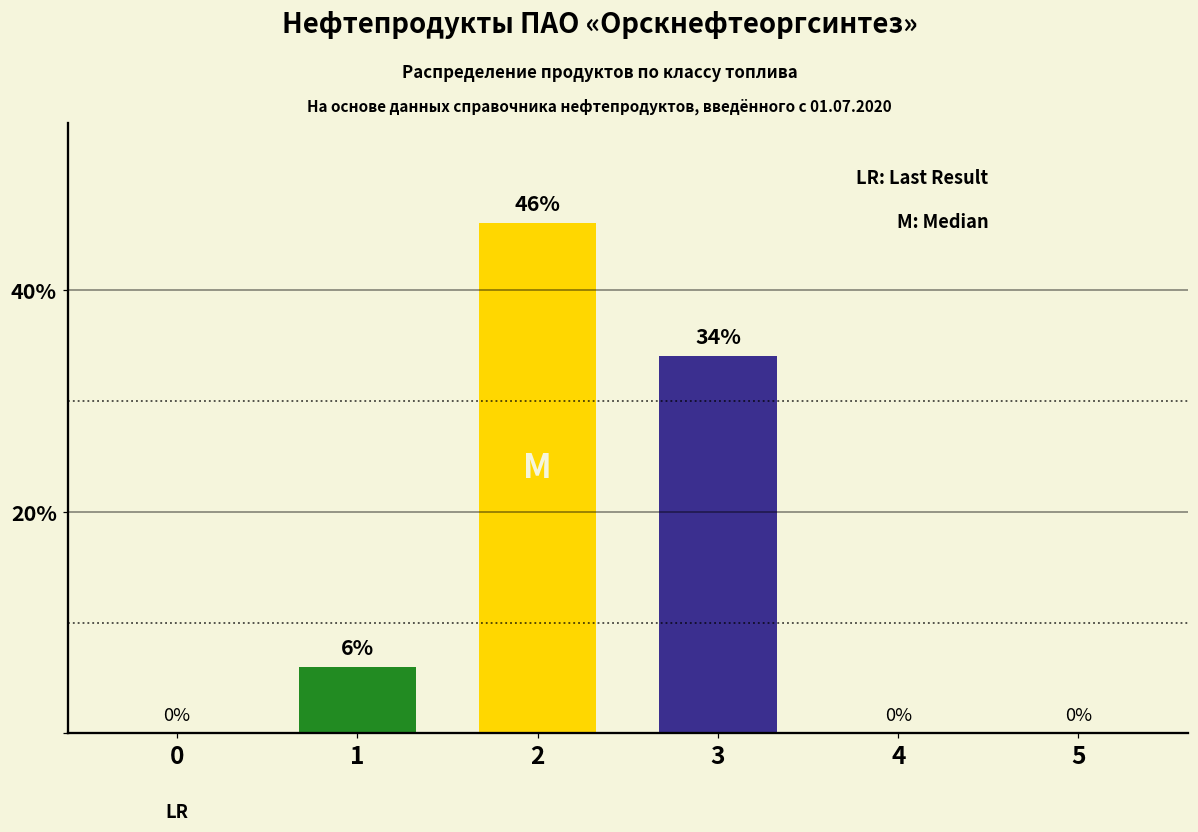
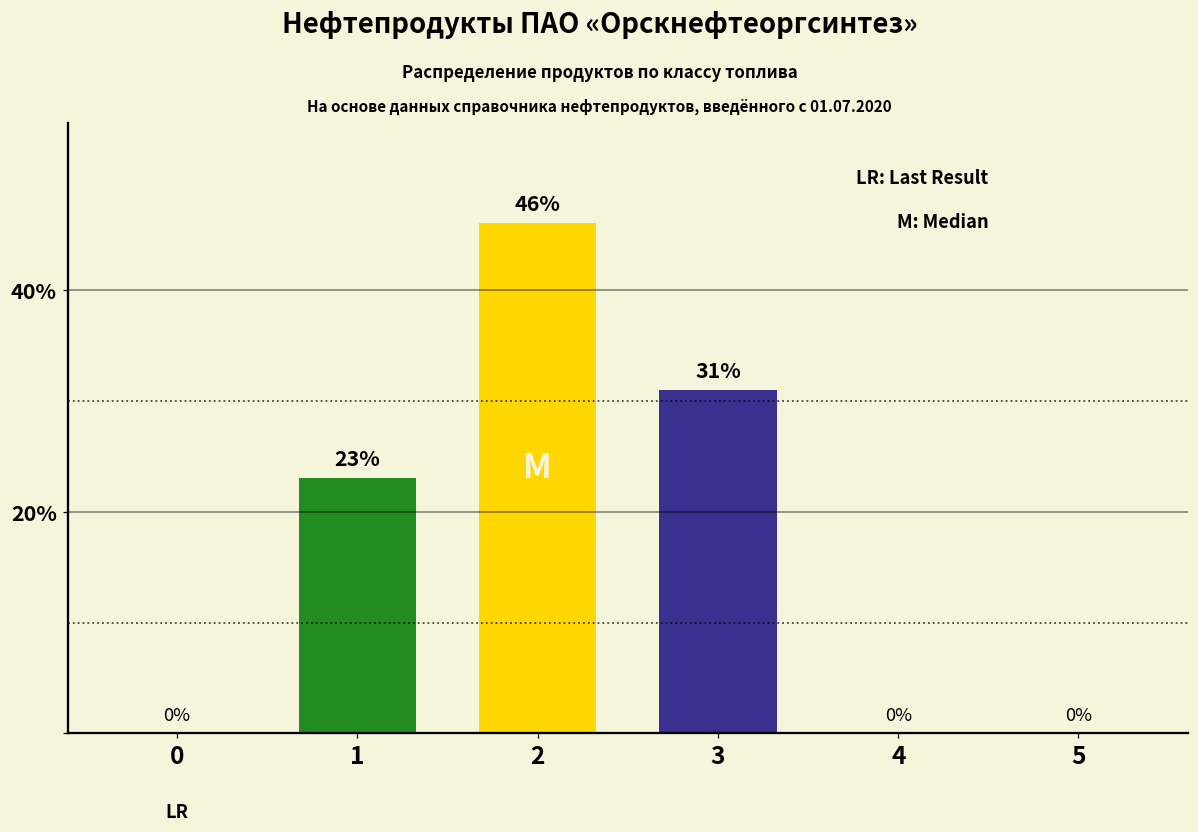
  {
    "0": "0%",
-   "1": "6%",
+   "1": "23%",
    "2": "46%",
-   "3": "34%",
+   "3": "31%",
    "4": "0%",
    "5": "0%"
  }
